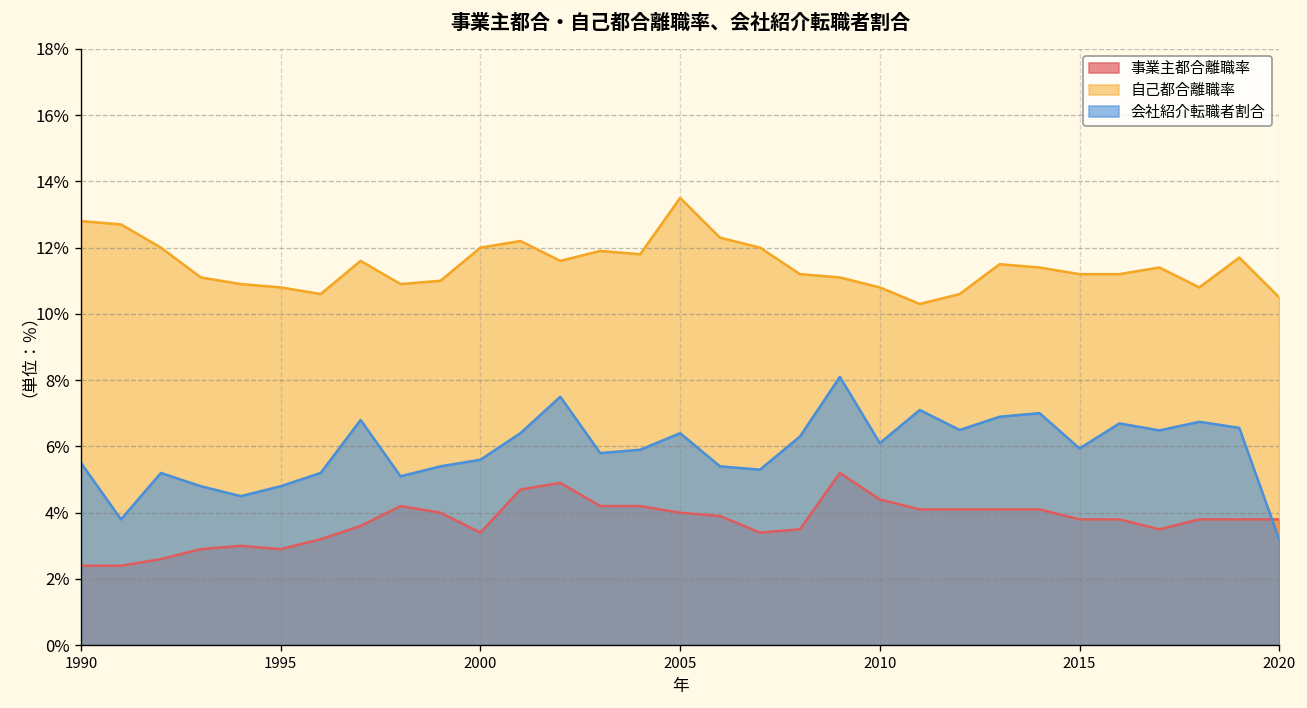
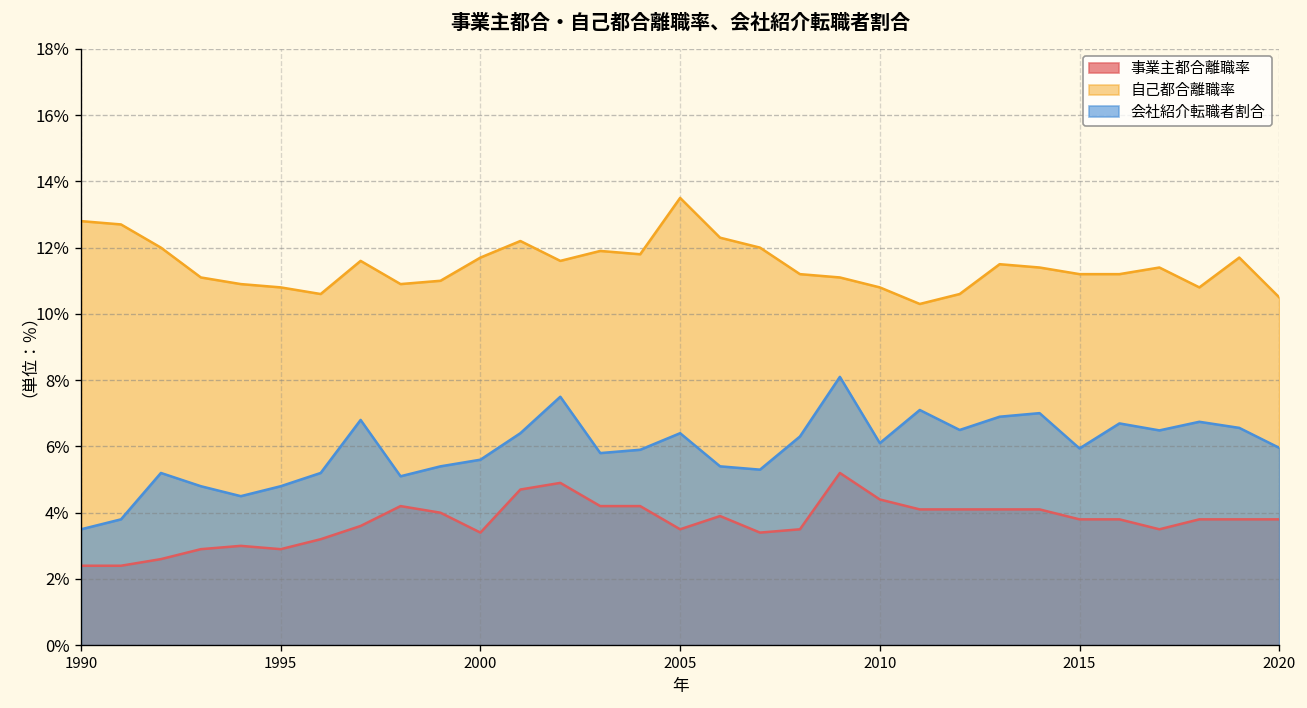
  {
    "事業主都合離職率": {
      "1990": "2.4%",
      "1995": "2.9%",
      "2000": "3.4%",
-     "2005": "4.0%",
+     "2005": "3.5%",
      "2010": "4.4%",
      "2015": "3.8%",
      "2020": "3.8%"
    },
    "自己都合離職率": {
      "1990": "12.8%",
      "1995": "10.8%",
-     "2000": "12.0%",
+     "2000": "11.7%",
      "2005": "13.5%",
      "2010": "10.8%",
      "2015": "11.2%",
      "2020": "10.5%"
    },
    "会社紹介転職者割合": {
-     "1990": "5.5%",
+     "1990": "3.5%",
      "1995": "4.8%",
      "2000": "5.6%",
      "2005": "6.4%",
      "2010": "6.1%",
      "2015": "5.9%",
-     "2020": "3.2%"
+     "2020": "6.0%"
    }
  }
